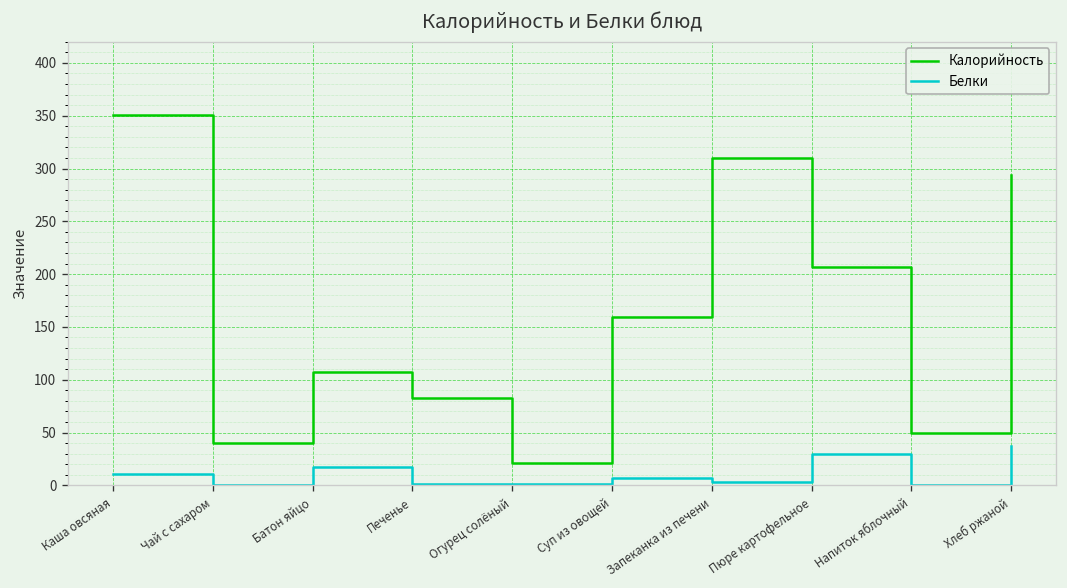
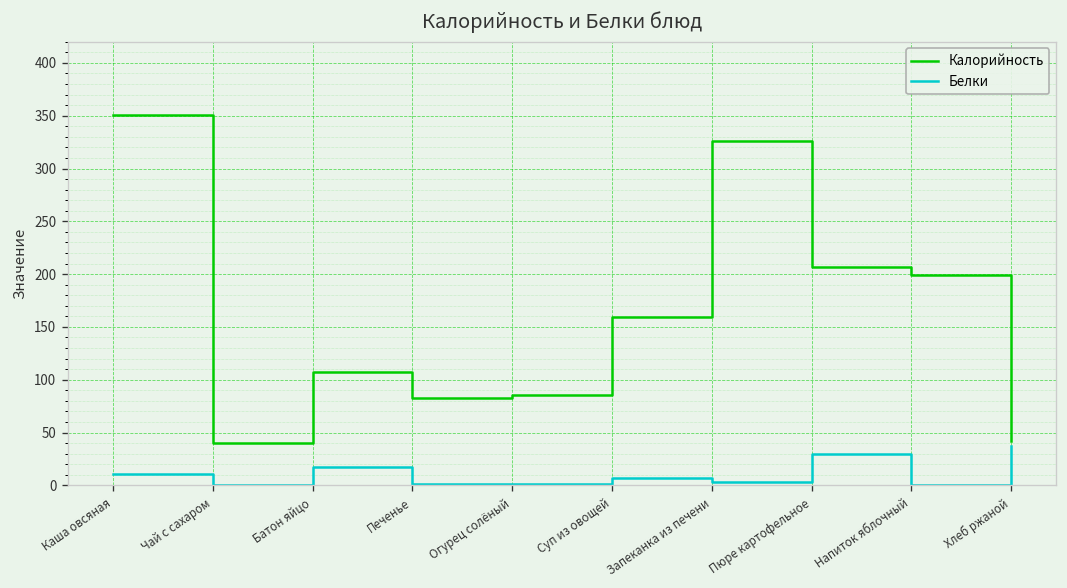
  {
    "Калорийность": {
      "Каша овсяная": 350,
      "Чай с сахаром": 40,
      "Батон яйцо": 110,
      "Печенье": 80,
-     "Огурец солёный": 20,
+     "Огурец солёный": 90,
      "Суп из овощей": 160,
-     "Запеканка из печени": 310,
+     "Запеканка из печени": 330,
      "Пюре картофельное": 210,
-     "Напиток яблочный": 50,
-     "Хлеб ржаной": 290
+     "Напиток яблочный": 200,
+     "Хлеб ржаной": 40
    },
    "Белки": {
      "Каша овсяная": 10,
      "Чай с сахаром": 0,
      "Батон яйцо": 20,
      "Печенье": 0,
      "Огурец солёный": 0,
      "Суп из овощей": 10,
      "Запеканка из печени": 0,
      "Пюре картофельное": 30,
      "Напиток яблочный": 0,
      "Хлеб ржаной": 40
    }
  }
